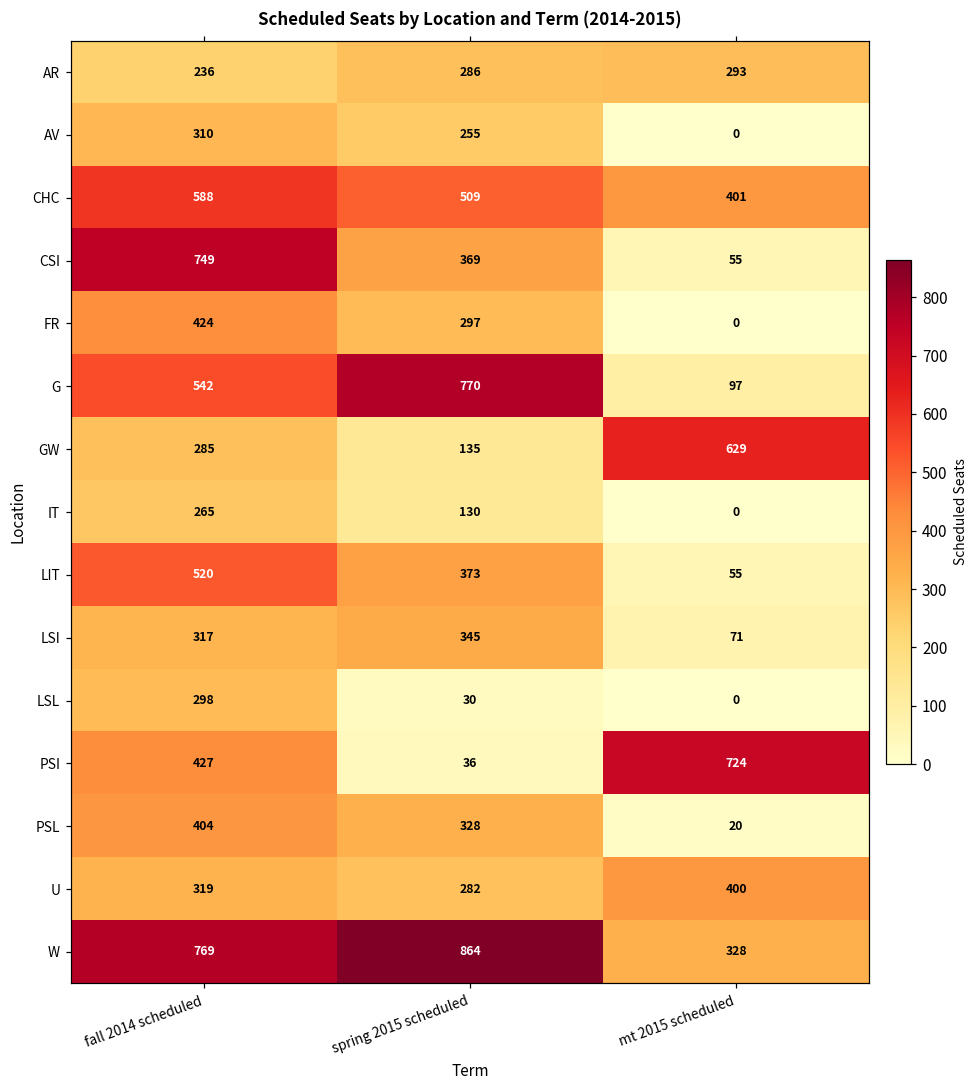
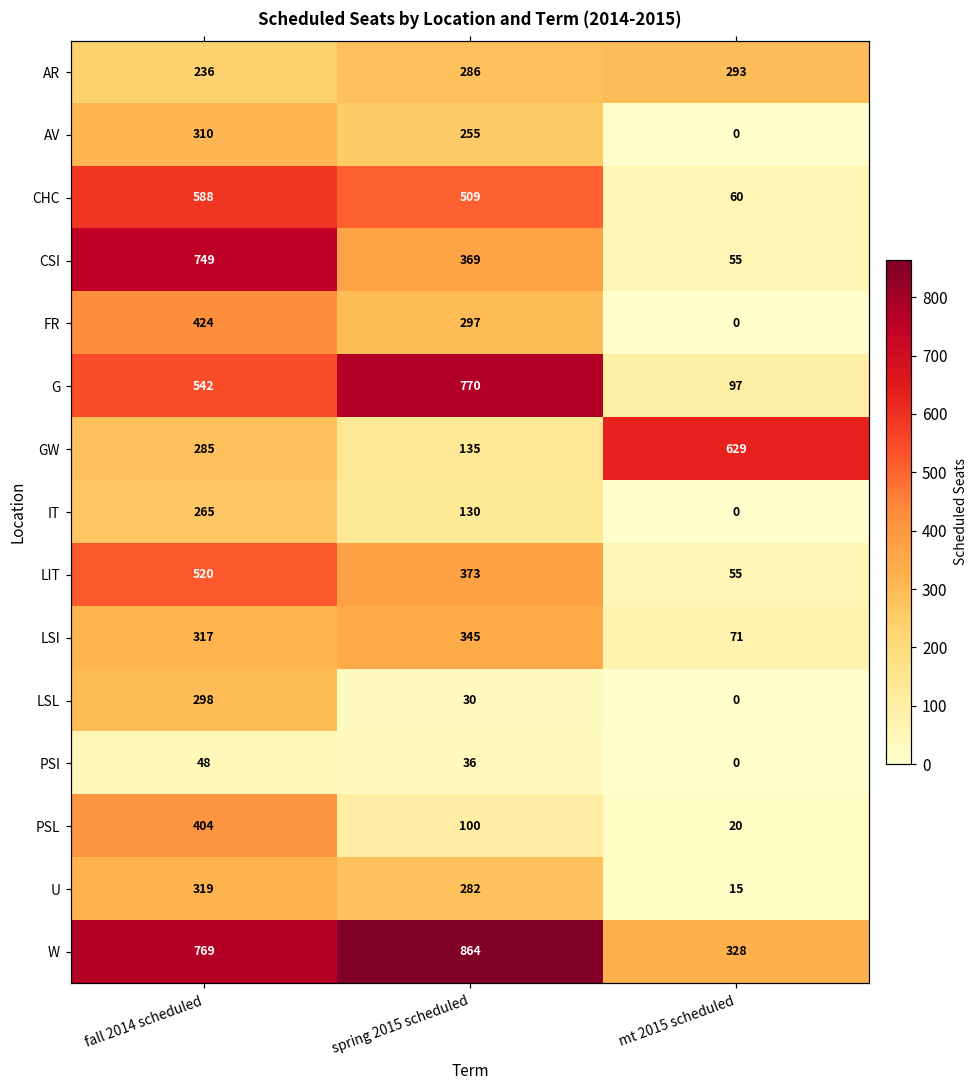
  {
    "AR": {
      "fall 2014 scheduled": 236,
      "spring 2015 scheduled": 286,
      "mt 2015 scheduled": 293
    },
    "AV": {
      "fall 2014 scheduled": 310,
      "spring 2015 scheduled": 255,
      "mt 2015 scheduled": 0
    },
    "CHC": {
      "fall 2014 scheduled": 588,
      "spring 2015 scheduled": 509,
-     "mt 2015 scheduled": 401
+     "mt 2015 scheduled": 60
    },
    "CSI": {
      "fall 2014 scheduled": 749,
      "spring 2015 scheduled": 369,
      "mt 2015 scheduled": 55
    },
    "FR": {
      "fall 2014 scheduled": 424,
      "spring 2015 scheduled": 297,
      "mt 2015 scheduled": 0
    },
    "G": {
      "fall 2014 scheduled": 542,
      "spring 2015 scheduled": 770,
      "mt 2015 scheduled": 97
    },
    "GW": {
      "fall 2014 scheduled": 285,
      "spring 2015 scheduled": 135,
      "mt 2015 scheduled": 629
    },
    "IT": {
      "fall 2014 scheduled": 265,
      "spring 2015 scheduled": 130,
      "mt 2015 scheduled": 0
    },
    "LIT": {
      "fall 2014 scheduled": 520,
      "spring 2015 scheduled": 373,
      "mt 2015 scheduled": 55
    },
    "LSI": {
      "fall 2014 scheduled": 317,
      "spring 2015 scheduled": 345,
      "mt 2015 scheduled": 71
    },
    "LSL": {
      "fall 2014 scheduled": 298,
      "spring 2015 scheduled": 30,
      "mt 2015 scheduled": 0
    },
    "PSI": {
-     "fall 2014 scheduled": 427,
+     "fall 2014 scheduled": 48,
      "spring 2015 scheduled": 36,
-     "mt 2015 scheduled": 724
+     "mt 2015 scheduled": 0
    },
    "PSL": {
      "fall 2014 scheduled": 404,
-     "spring 2015 scheduled": 328,
+     "spring 2015 scheduled": 100,
      "mt 2015 scheduled": 20
    },
    "U": {
      "fall 2014 scheduled": 319,
      "spring 2015 scheduled": 282,
-     "mt 2015 scheduled": 400
+     "mt 2015 scheduled": 15
    },
    "W": {
      "fall 2014 scheduled": 769,
      "spring 2015 scheduled": 864,
      "mt 2015 scheduled": 328
    }
  }
